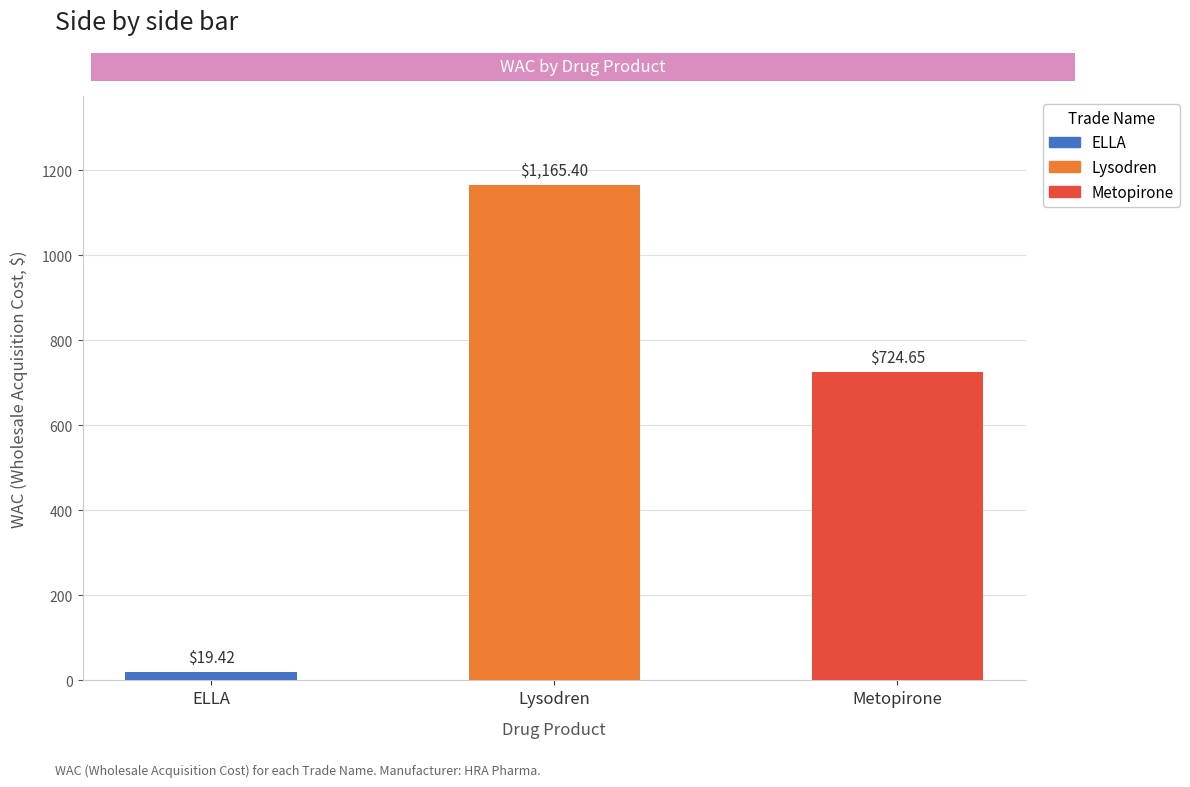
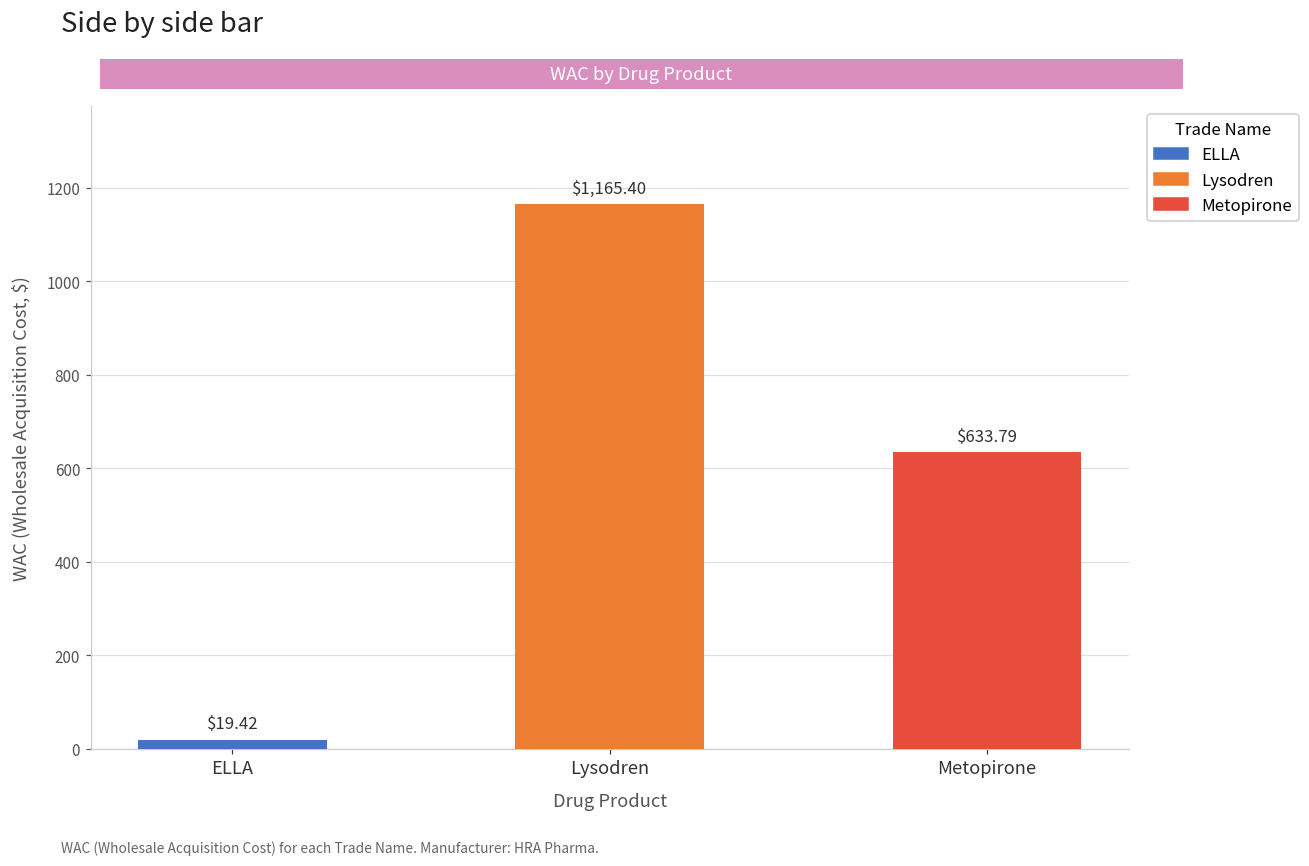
  {
    "ELLA": "$19.42",
    "Lysodren": "$1,165.40",
-   "Metopirone": "$724.65"
+   "Metopirone": "$633.79"
  }
